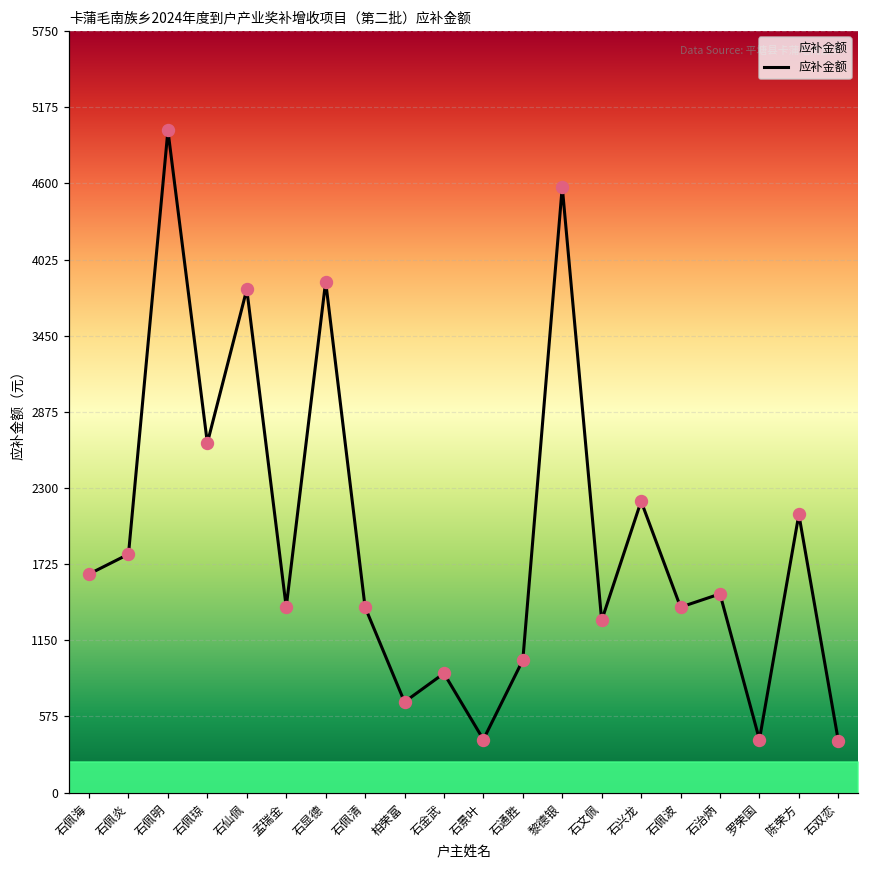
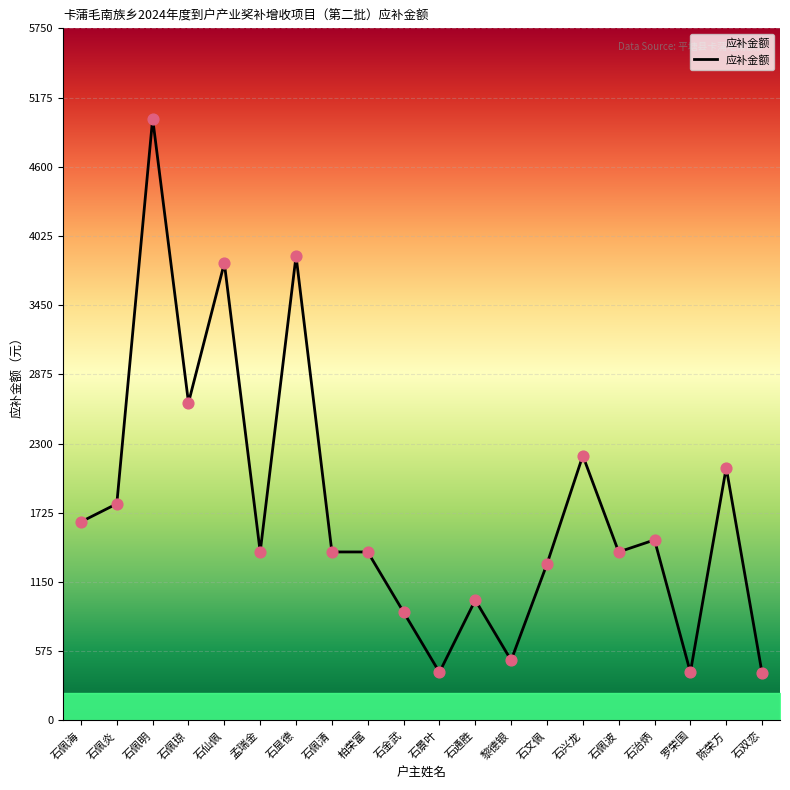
  {
    "应补金额": {
      "石佩海": 1650,
      "石佩炎": 1800,
      "石佩明": 5000,
      "石佩琼": 2640,
      "石仙佩": 3800,
      "孟瑞金": 1400,
      "石显德": 3860,
      "石佩清": 1400,
-     "柏荣富": 680,
+     "柏荣富": 1400,
      "石金武": 900,
      "石景叶": 400,
      "石通胜": 1000,
-     "黎德银": 4570,
+     "黎德银": 500,
      "石文佩": 1300,
      "石兴龙": 2200,
      "石佩波": 1400,
      "石治炳": 1500,
      "罗荣国": 400,
      "陈荣方": 2100,
      "石双恋": 390
    }
  }
